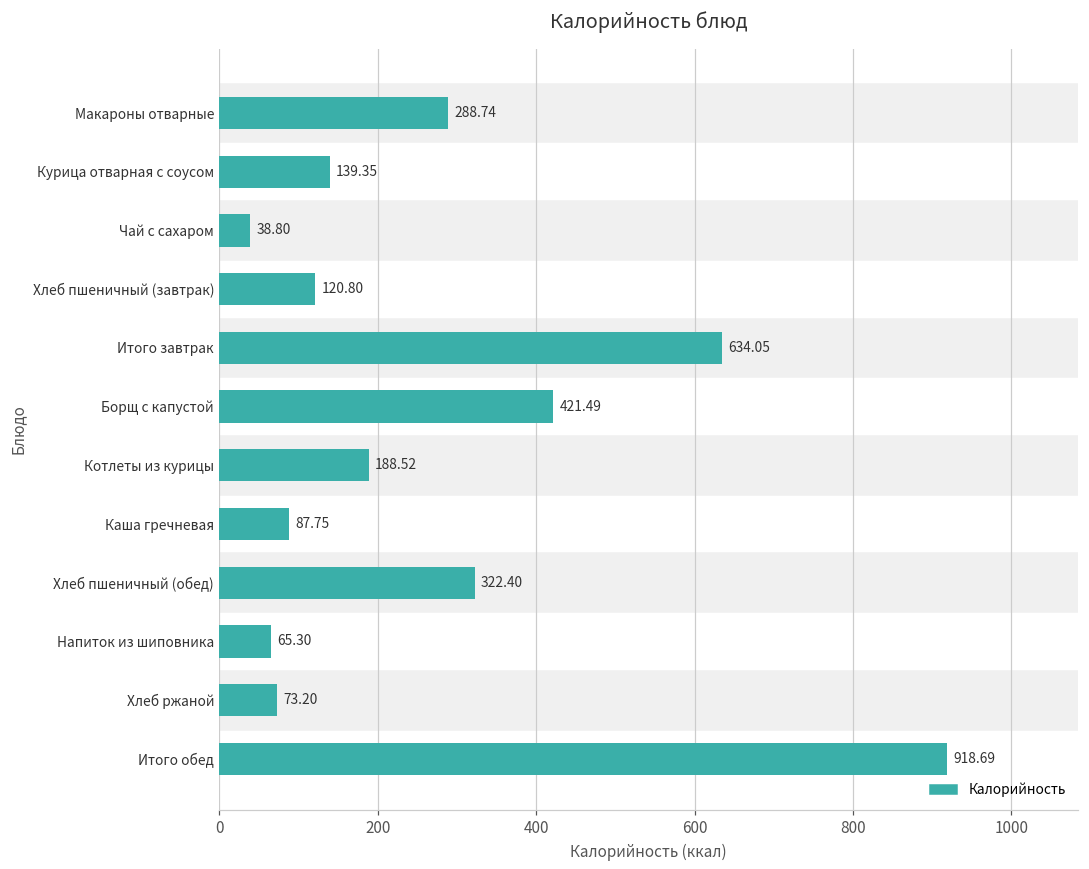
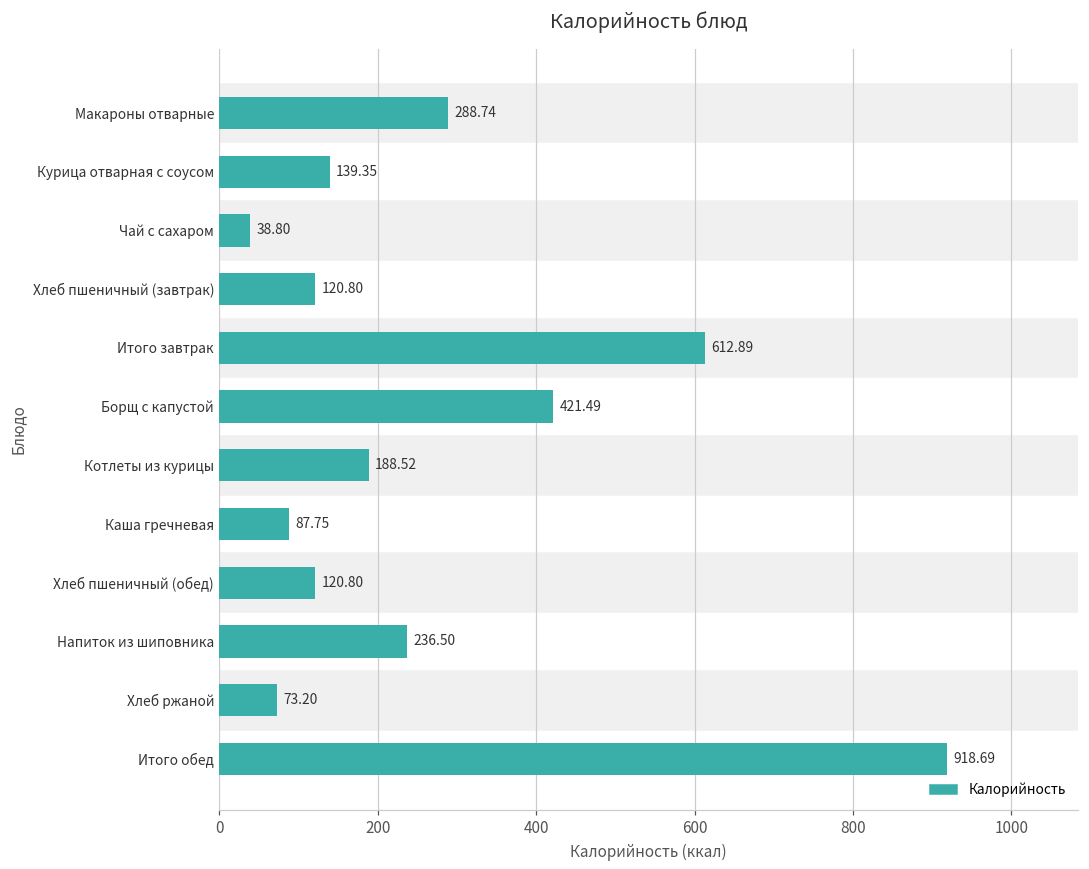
  {
    "Макароны отварные": 288.74,
    "Курица отварная с соусом": 139.35,
    "Чай с сахаром": 38.80,
    "Хлеб пшеничный (завтрак)": 120.80,
-   "Итого завтрак": 634.05,
+   "Итого завтрак": 612.89,
    "Борщ с капустой": 421.49,
    "Котлеты из курицы": 188.52,
    "Каша гречневая": 87.75,
-   "Хлеб пшеничный (обед)": 322.40,
-   "Напиток из шиповника": 65.30,
+   "Хлеб пшеничный (обед)": 120.80,
+   "Напиток из шиповника": 236.50,
    "Хлеб ржаной": 73.20,
    "Итого обед": 918.69
  }
